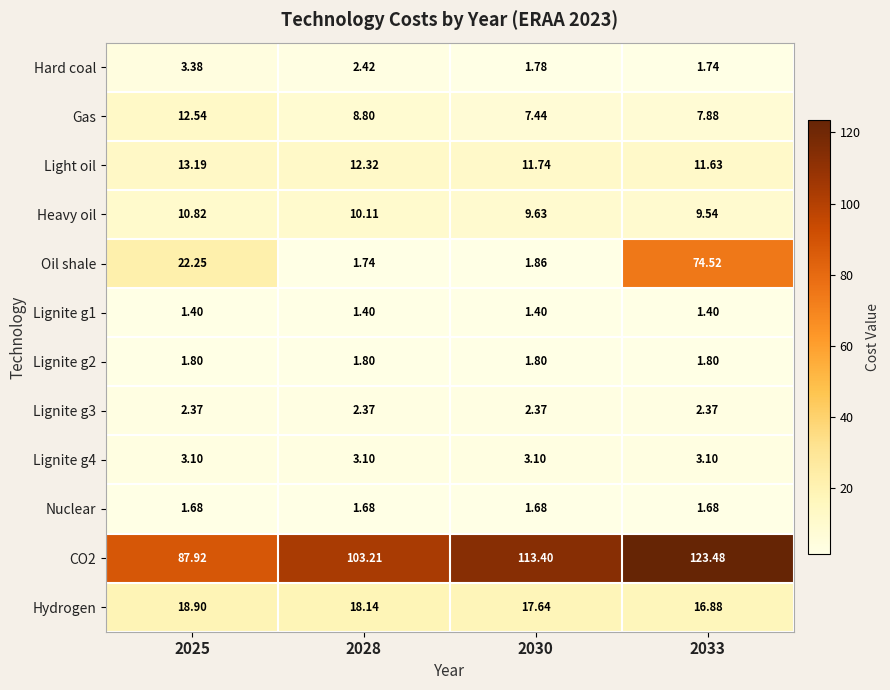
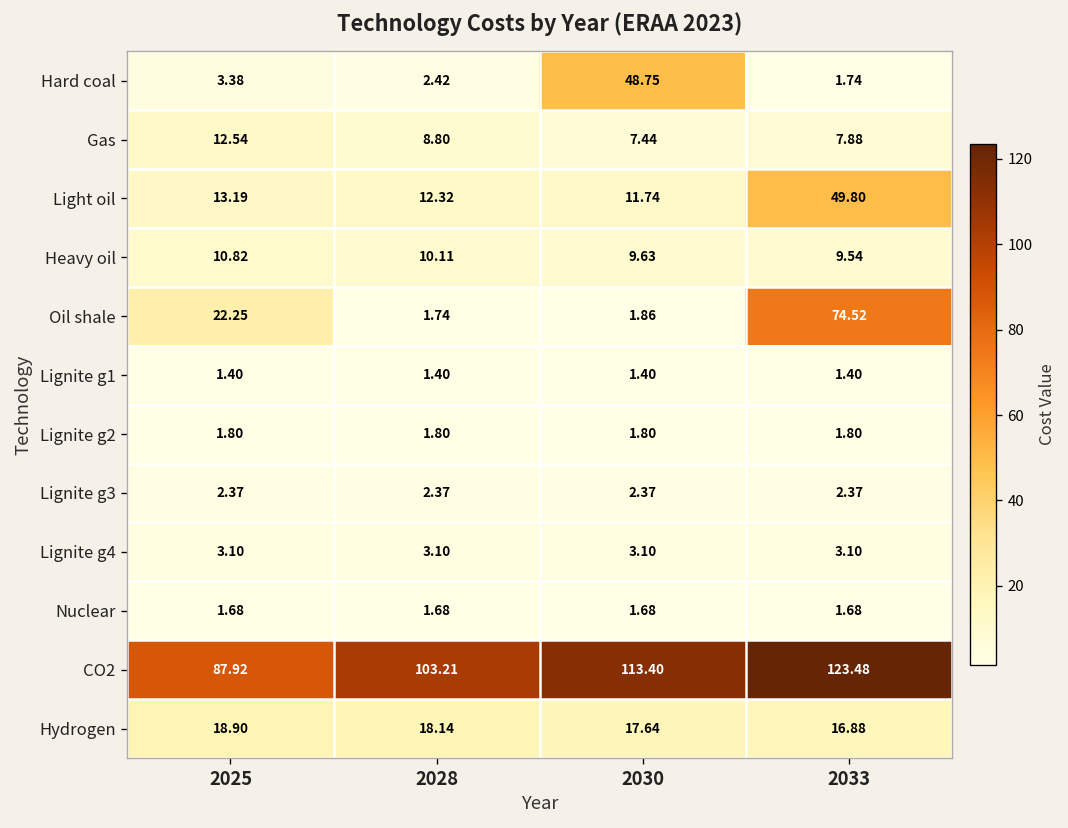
  {
    "Hard coal": {
      "2025": 3.38,
      "2028": 2.42,
-     "2030": 1.78,
+     "2030": 48.75,
      "2033": 1.74
    },
    "Gas": {
      "2025": 12.54,
      "2028": 8.80,
      "2030": 7.44,
      "2033": 7.88
    },
    "Light oil": {
      "2025": 13.19,
      "2028": 12.32,
      "2030": 11.74,
-     "2033": 11.63
+     "2033": 49.80
    },
    "Heavy oil": {
      "2025": 10.82,
      "2028": 10.11,
      "2030": 9.63,
      "2033": 9.54
    },
    "Oil shale": {
      "2025": 22.25,
      "2028": 1.74,
      "2030": 1.86,
      "2033": 74.52
    },
    "Lignite g1": {
      "2025": 1.40,
      "2028": 1.40,
      "2030": 1.40,
      "2033": 1.40
    },
    "Lignite g2": {
      "2025": 1.80,
      "2028": 1.80,
      "2030": 1.80,
      "2033": 1.80
    },
    "Lignite g3": {
      "2025": 2.37,
      "2028": 2.37,
      "2030": 2.37,
      "2033": 2.37
    },
    "Lignite g4": {
      "2025": 3.10,
      "2028": 3.10,
      "2030": 3.10,
      "2033": 3.10
    },
    "Nuclear": {
      "2025": 1.68,
      "2028": 1.68,
      "2030": 1.68,
      "2033": 1.68
    },
    "CO2": {
      "2025": 87.92,
      "2028": 103.21,
      "2030": 113.40,
      "2033": 123.48
    },
    "Hydrogen": {
      "2025": 18.90,
      "2028": 18.14,
      "2030": 17.64,
      "2033": 16.88
    }
  }
